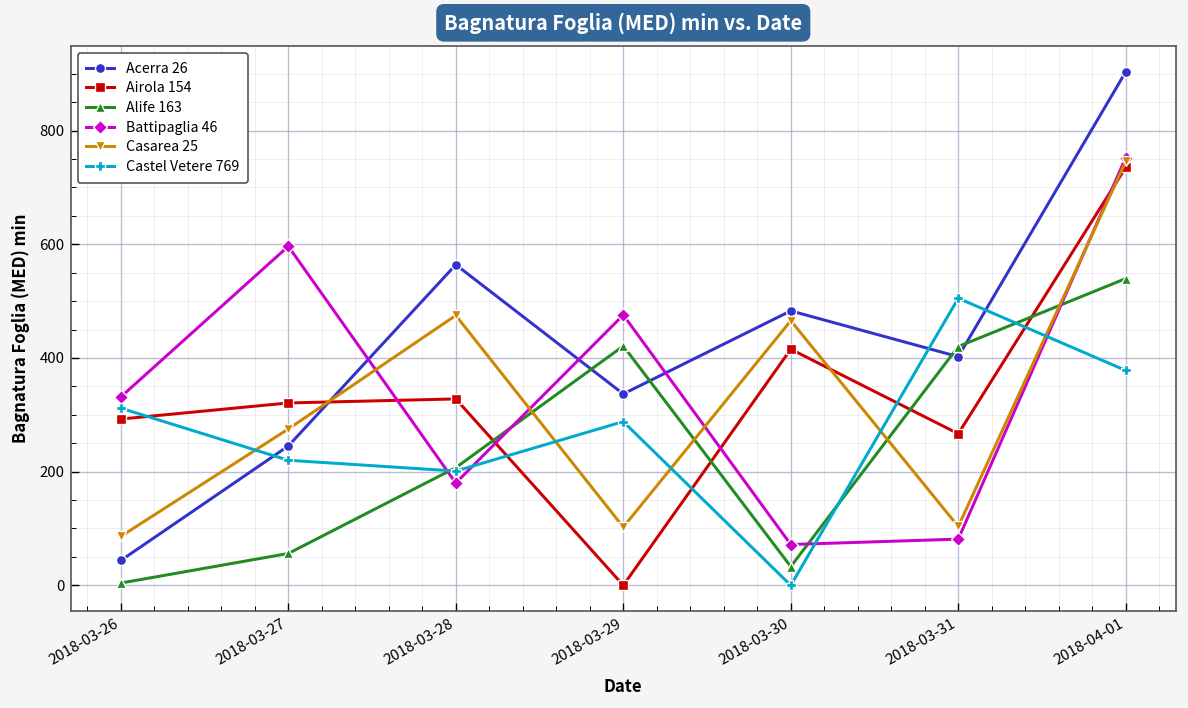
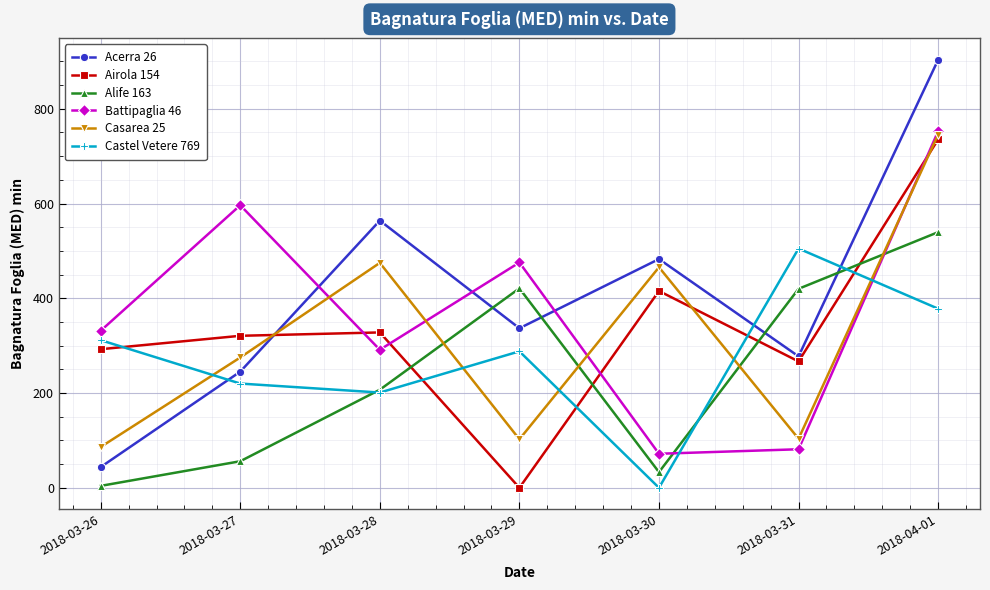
  {
    "Acerra 26": {
      "2018-03-26": 40,
      "2018-03-27": 250,
      "2018-03-28": 560,
      "2018-03-29": 340,
      "2018-03-30": 480,
-     "2018-03-31": 400,
+     "2018-03-31": 280,
      "2018-04-01": 900
    },
    "Airola 154": {
      "2018-03-26": 290,
      "2018-03-27": 320,
      "2018-03-28": 330,
      "2018-03-29": 0,
      "2018-03-30": 420,
      "2018-03-31": 270,
      "2018-04-01": 740
    },
    "Alife 163": {
      "2018-03-26": 0,
      "2018-03-27": 60,
      "2018-03-28": 210,
      "2018-03-29": 420,
      "2018-03-30": 30,
      "2018-03-31": 420,
      "2018-04-01": 540
    },
    "Battipaglia 46": {
      "2018-03-26": 330,
      "2018-03-27": 600,
-     "2018-03-28": 180,
+     "2018-03-28": 290,
      "2018-03-29": 480,
      "2018-03-30": 70,
      "2018-03-31": 80,
      "2018-04-01": 750
    },
    "Casarea 25": {
      "2018-03-26": 90,
      "2018-03-27": 280,
      "2018-03-28": 470,
      "2018-03-29": 100,
      "2018-03-30": 470,
      "2018-03-31": 100,
      "2018-04-01": 750
    },
    "Castel Vetere 769": {
      "2018-03-26": 310,
      "2018-03-27": 220,
      "2018-03-28": 200,
      "2018-03-29": 290,
      "2018-03-30": 0,
      "2018-03-31": 510,
      "2018-04-01": 380
    }
  }
